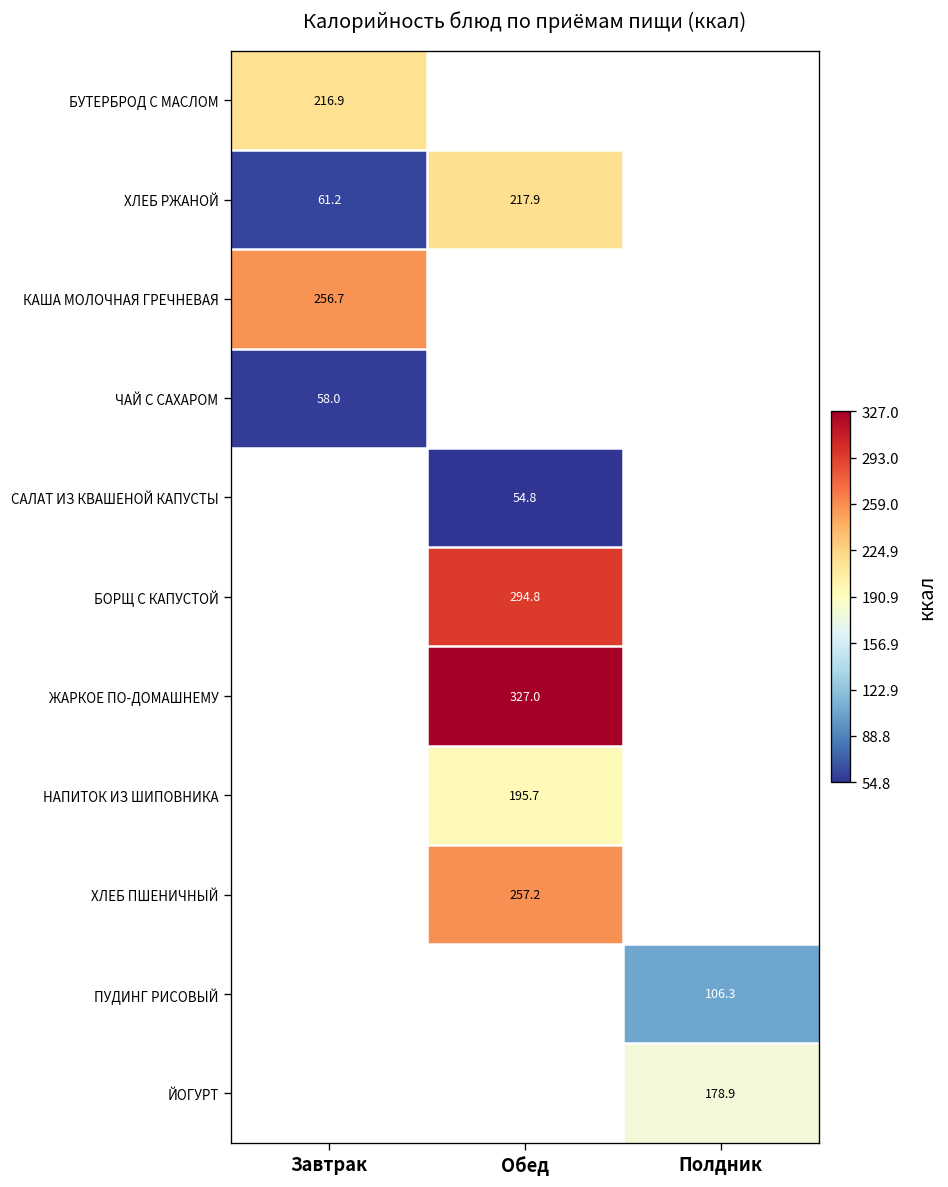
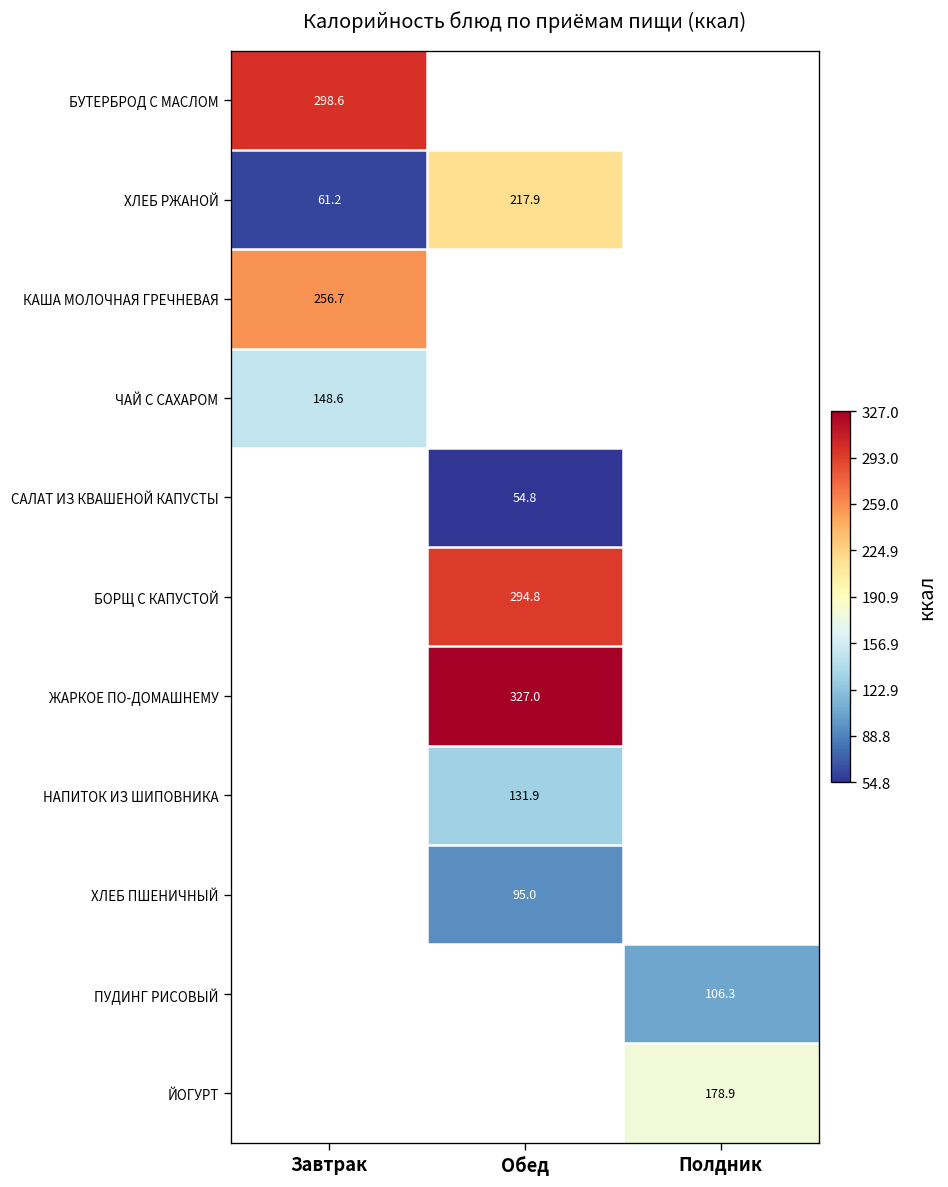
  {
    "БУТЕРБРОД С МАСЛОМ": {
-     "Завтрак": 216.9
+     "Завтрак": 298.6
    },
    "ХЛЕБ РЖАНОЙ": {
      "Завтрак": 61.2,
      "Обед": 217.9
    },
    "КАША МОЛОЧНАЯ ГРЕЧНЕВАЯ": {
      "Завтрак": 256.7
    },
    "ЧАЙ С САХАРОМ": {
-     "Завтрак": 58.0
+     "Завтрак": 148.6
    },
    "САЛАТ ИЗ КВАШЕНОЙ КАПУСТЫ": {
      "Обед": 54.8
    },
    "БОРЩ С КАПУСТОЙ": {
      "Обед": 294.8
    },
    "ЖАРКОЕ ПО-ДОМАШНЕМУ": {
      "Обед": 327.0
    },
    "НАПИТОК ИЗ ШИПОВНИКА": {
-     "Обед": 195.7
+     "Обед": 131.9
    },
    "ХЛЕБ ПШЕНИЧНЫЙ": {
-     "Обед": 257.2
+     "Обед": 95.0
    },
    "ПУДИНГ РИСОВЫЙ": {
      "Полдник": 106.3
    },
    "ЙОГУРТ": {
      "Полдник": 178.9
    }
  }
